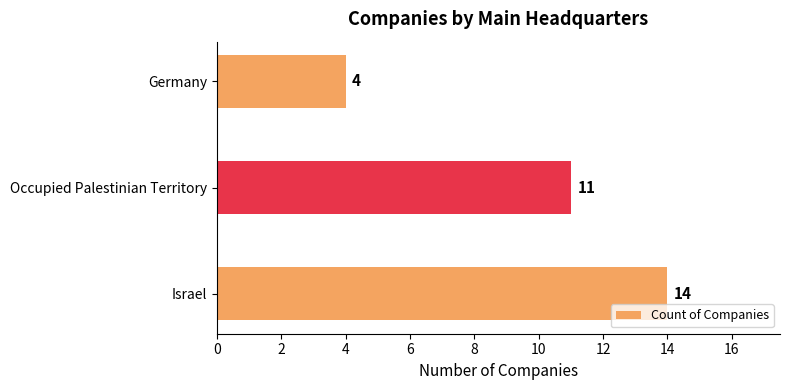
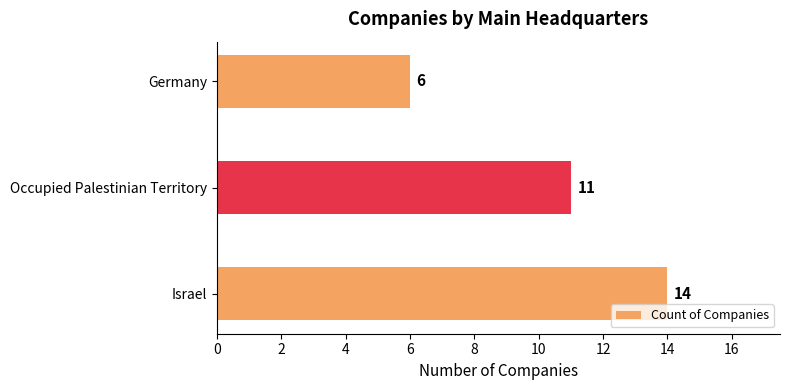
  {
-   "Germany": 4,
+   "Germany": 6,
    "Occupied Palestinian Territory": 11,
    "Israel": 14
  }
